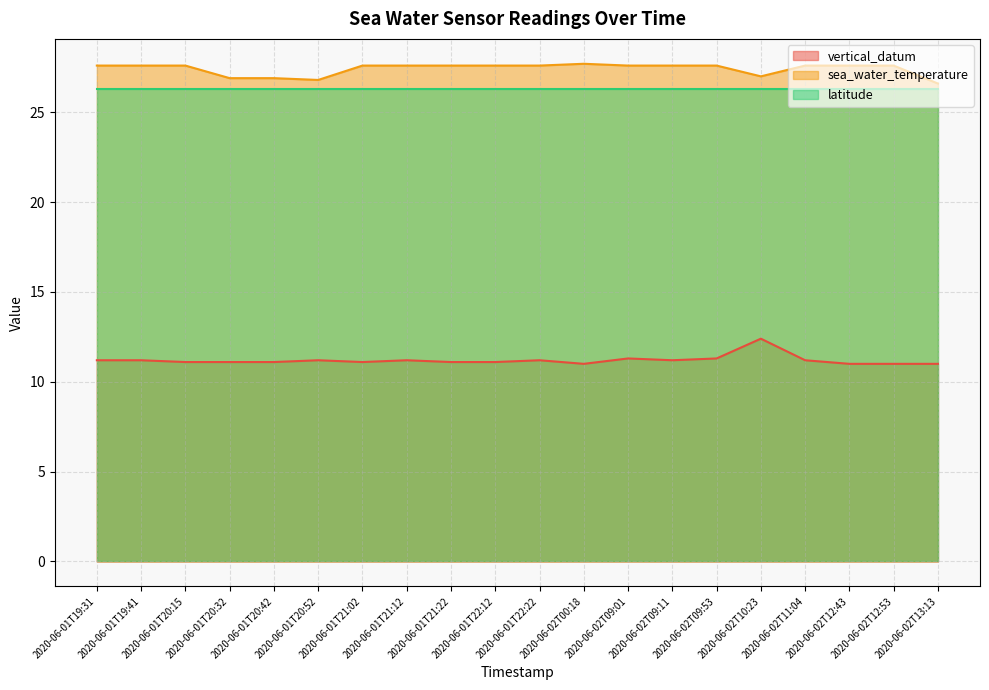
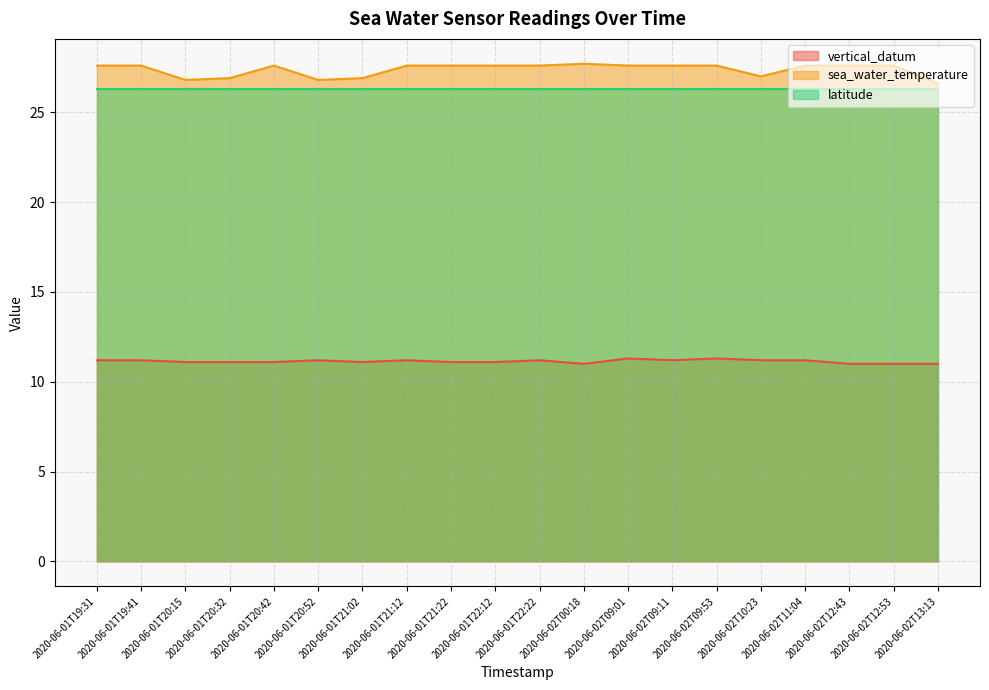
  {
    "vertical_datum": {
      "2020-06-01T19:31": 11.2,
      "2020-06-01T19:41": 11.2,
      "2020-06-01T20:15": 11.1,
      "2020-06-01T20:32": 11.1,
      "2020-06-01T20:42": 11.1,
      "2020-06-01T20:52": 11.2,
      "2020-06-01T21:02": 11.1,
      "2020-06-01T21:12": 11.2,
      "2020-06-01T21:22": 11.1,
      "2020-06-01T22:12": 11.1,
      "2020-06-01T22:22": 11.2,
      "2020-06-02T00:18": 11.0,
      "2020-06-02T09:01": 11.3,
      "2020-06-02T09:11": 11.2,
      "2020-06-02T09:53": 11.3,
-     "2020-06-02T10:23": 12.4,
+     "2020-06-02T10:23": 11.2,
      "2020-06-02T11:04": 11.2,
      "2020-06-02T12:43": 11.0,
      "2020-06-02T12:53": 11.0,
      "2020-06-02T13:13": 11.0
    },
    "sea_water_temperature": {
      "2020-06-01T19:31": 27.6,
      "2020-06-01T19:41": 27.6,
-     "2020-06-01T20:15": 27.6,
+     "2020-06-01T20:15": 26.8,
      "2020-06-01T20:32": 26.9,
-     "2020-06-01T20:42": 26.9,
+     "2020-06-01T20:42": 27.6,
      "2020-06-01T20:52": 26.8,
-     "2020-06-01T21:02": 27.6,
+     "2020-06-01T21:02": 26.9,
      "2020-06-01T21:12": 27.6,
      "2020-06-01T21:22": 27.6,
      "2020-06-01T22:12": 27.6,
      "2020-06-01T22:22": 27.6,
      "2020-06-02T00:18": 27.7,
      "2020-06-02T09:01": 27.6,
      "2020-06-02T09:11": 27.6,
      "2020-06-02T09:53": 27.6,
      "2020-06-02T10:23": 27.0
    },
    "latitude": {
      "2020-06-01T19:31": 26.3,
      "2020-06-01T19:41": 26.3,
      "2020-06-01T20:15": 26.3,
      "2020-06-01T20:32": 26.3,
      "2020-06-01T20:42": 26.3,
      "2020-06-01T20:52": 26.3,
      "2020-06-01T21:02": 26.3,
      "2020-06-01T21:12": 26.3,
      "2020-06-01T21:22": 26.3,
      "2020-06-01T22:12": 26.3,
      "2020-06-01T22:22": 26.3,
      "2020-06-02T00:18": 26.3,
      "2020-06-02T09:01": 26.3,
      "2020-06-02T09:11": 26.3,
      "2020-06-02T09:53": 26.3,
      "2020-06-02T10:23": 26.3
    }
  }
